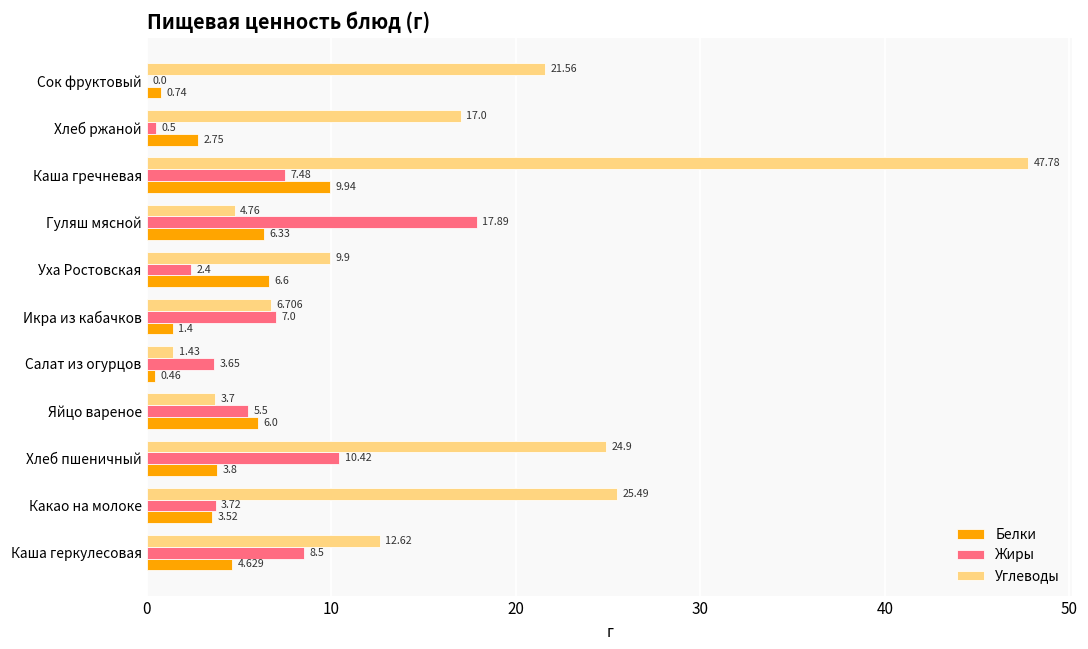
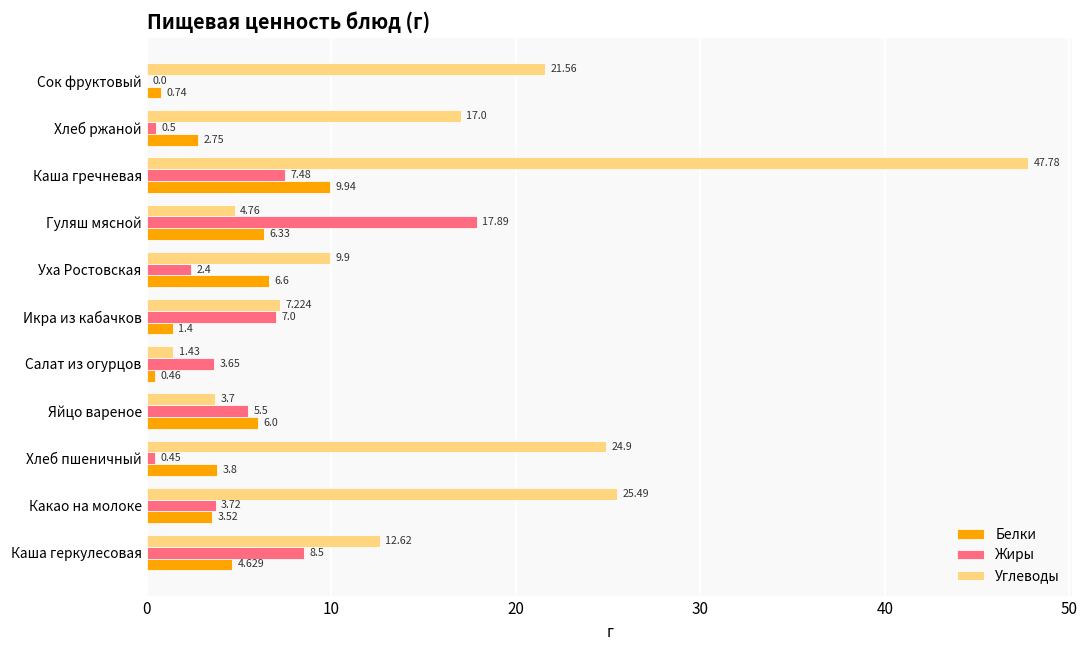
  {
    "Белки": {
      "Сок фруктовый": 0.74,
      "Хлеб ржаной": 2.75,
      "Каша гречневая": 9.94,
      "Гуляш мясной": 6.33,
      "Уха Ростовская": 6.6,
      "Икра из кабачков": 1.4,
      "Салат из огурцов": 0.46,
      "Яйцо вареное": 6.0,
      "Хлеб пшеничный": 3.8,
      "Какао на молоке": 3.52,
      "Каша геркулесовая": 4.629
    },
    "Жиры": {
      "Сок фруктовый": 0.0,
      "Хлеб ржаной": 0.5,
      "Каша гречневая": 7.48,
      "Гуляш мясной": 17.89,
      "Уха Ростовская": 2.4,
      "Икра из кабачков": 7.0,
      "Салат из огурцов": 3.65,
      "Яйцо вареное": 5.5,
-     "Хлеб пшеничный": 10.42,
+     "Хлеб пшеничный": 0.45,
      "Какао на молоке": 3.72,
      "Каша геркулесовая": 8.5
    },
    "Углеводы": {
      "Сок фруктовый": 21.56,
      "Хлеб ржаной": 17.0,
      "Каша гречневая": 47.78,
      "Гуляш мясной": 4.76,
      "Уха Ростовская": 9.9,
-     "Икра из кабачков": 6.706,
+     "Икра из кабачков": 7.224,
      "Салат из огурцов": 1.43,
      "Яйцо вареное": 3.7,
      "Хлеб пшеничный": 24.9,
      "Какао на молоке": 25.49,
      "Каша геркулесовая": 12.62
    }
  }
